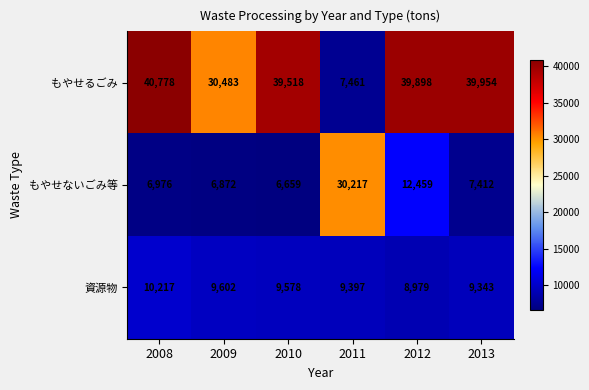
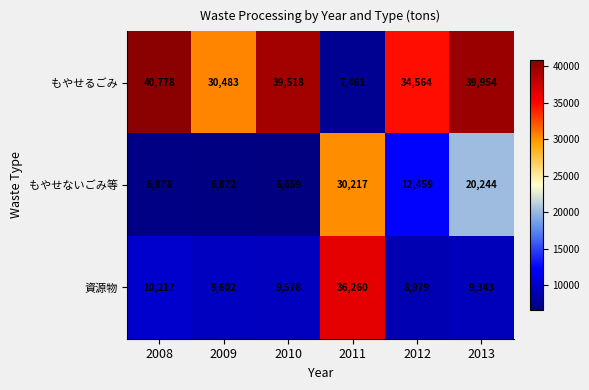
  {
    "もやせるごみ": {
      "2008": "40,778",
      "2009": "30,483",
      "2010": "39,518",
      "2011": "7,461",
-     "2012": "39,898",
+     "2012": "34,564",
      "2013": "39,954"
    },
    "もやせないごみ等": {
      "2008": "6,976",
      "2009": "6,872",
      "2010": "6,659",
      "2011": "30,217",
      "2012": "12,459",
-     "2013": "7,412"
+     "2013": "20,244"
    },
    "資源物": {
      "2008": "10,217",
      "2009": "9,602",
      "2010": "9,578",
-     "2011": "9,397",
+     "2011": "36,260",
      "2012": "8,979",
      "2013": "9,343"
    }
  }
